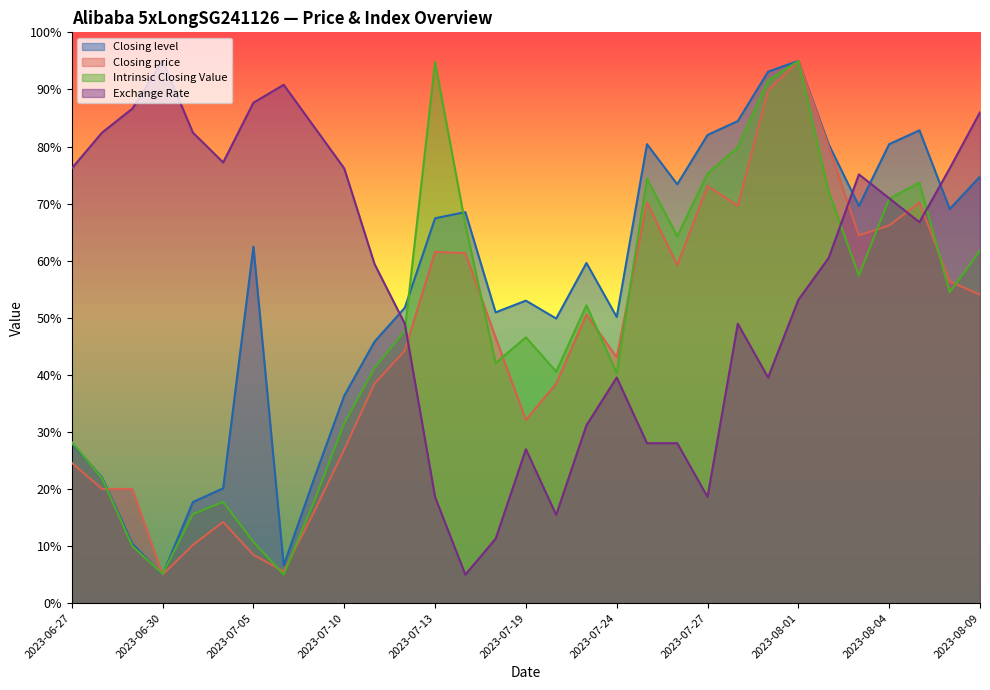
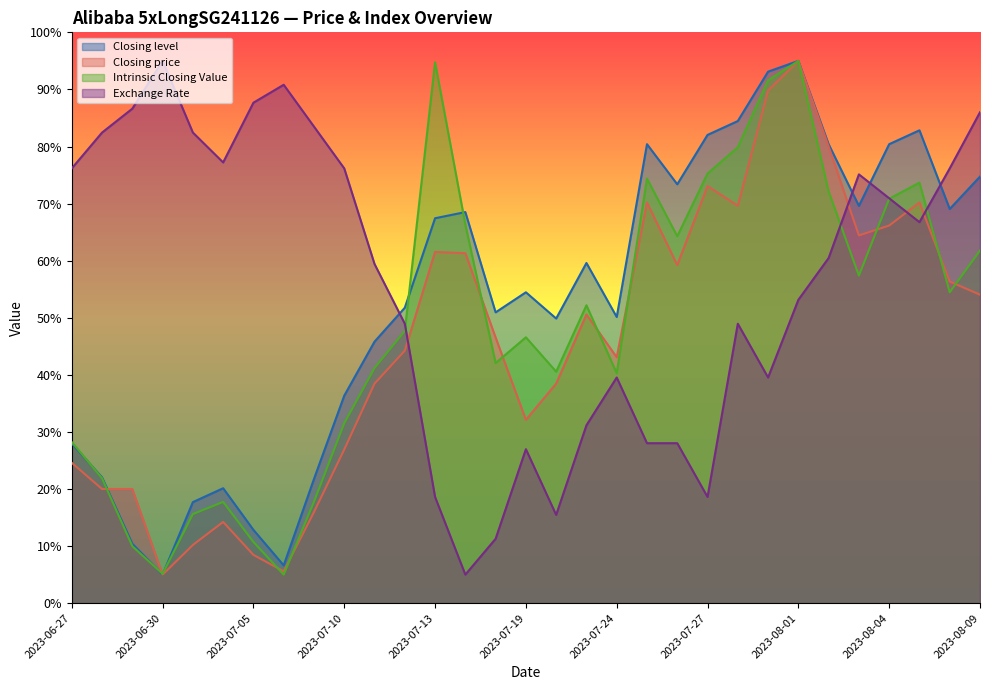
  {
    "Closing level": {
-     "2023-07-05": "62%",
+     "2023-07-05": "13%",
      "2023-07-10": "36%",
      "2023-07-13": "67%",
-     "2023-07-19": "53%",
+     "2023-07-19": "54%",
      "2023-07-24": "50%",
      "2023-07-27": "82%",
      "2023-08-04": "80%",
      "2023-08-09": "75%"
    },
    "Closing price": {
      "2023-06-27": "25%",
      "2023-07-05": "8%",
      "2023-07-10": "27%",
      "2023-07-13": "62%",
      "2023-07-19": "32%",
      "2023-07-24": "43%",
      "2023-07-27": "73%",
      "2023-08-04": "66%",
      "2023-08-09": "54%"
    },
    "Intrinsic Closing Value": {
      "2023-07-05": "11%",
      "2023-07-10": "32%",
      "2023-07-13": "95%",
      "2023-07-19": "47%",
      "2023-07-24": "40%",
      "2023-07-27": "75%",
      "2023-08-09": "62%"
    },
    "Exchange Rate": {
      "2023-06-27": "76%",
      "2023-07-05": "88%",
      "2023-07-10": "76%",
      "2023-07-13": "19%",
      "2023-07-19": "27%",
      "2023-07-24": "40%",
      "2023-07-27": "19%",
      "2023-08-01": "53%",
      "2023-08-09": "86%"
    }
  }
